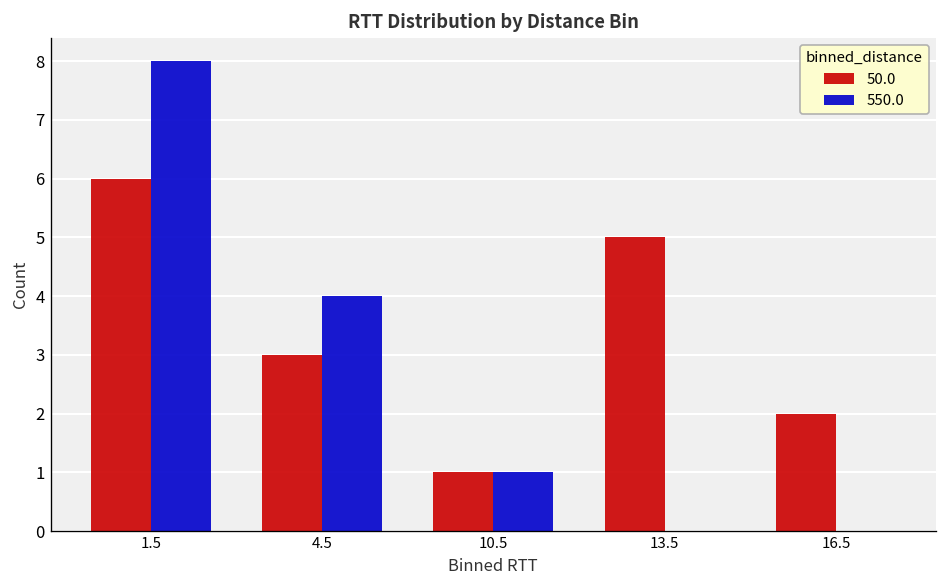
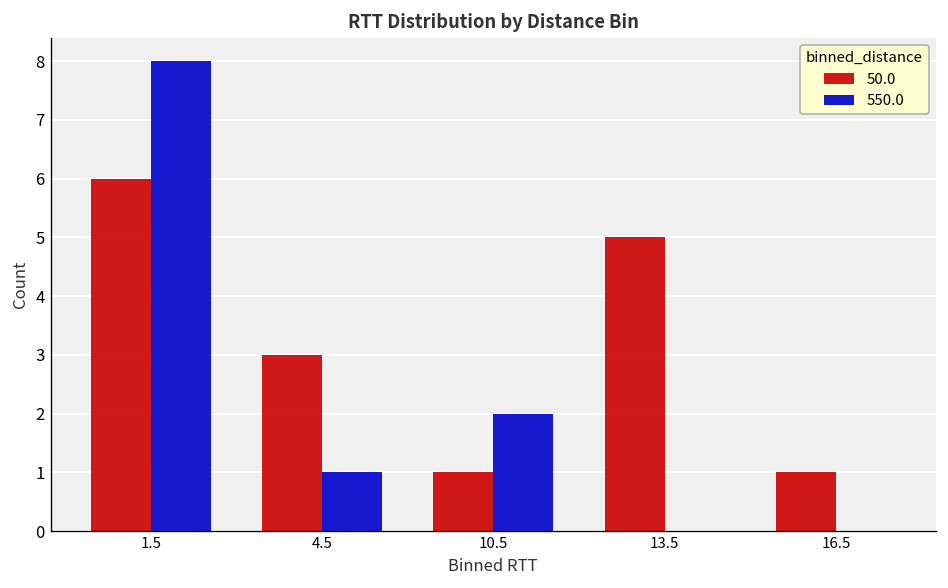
  {
    "50.0": {
      "1.5": 6,
      "4.5": 3,
      "10.5": 1,
      "13.5": 5,
-     "16.5": 2
+     "16.5": 1
    },
    "550.0": {
      "1.5": 8,
-     "4.5": 4,
-     "10.5": 1,
+     "4.5": 1,
+     "10.5": 2,
      "13.5": 0,
      "16.5": 0
    }
  }
